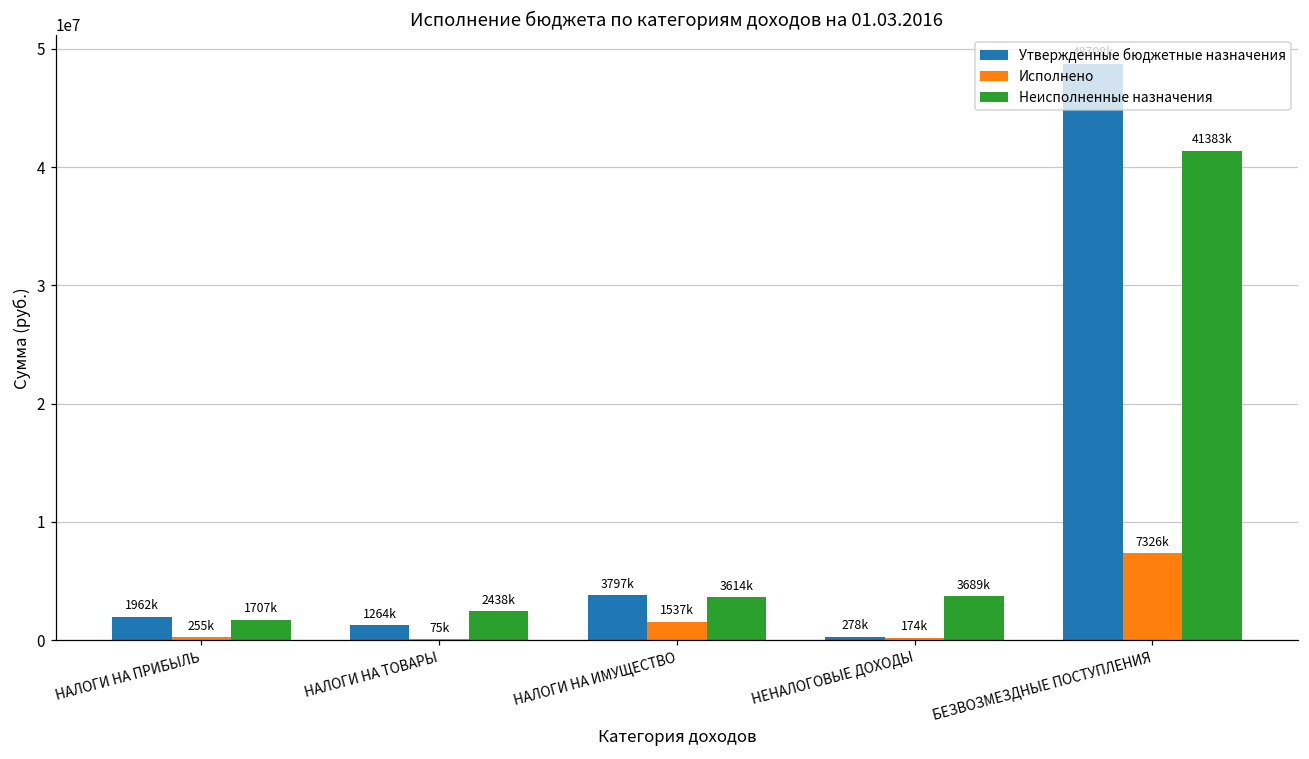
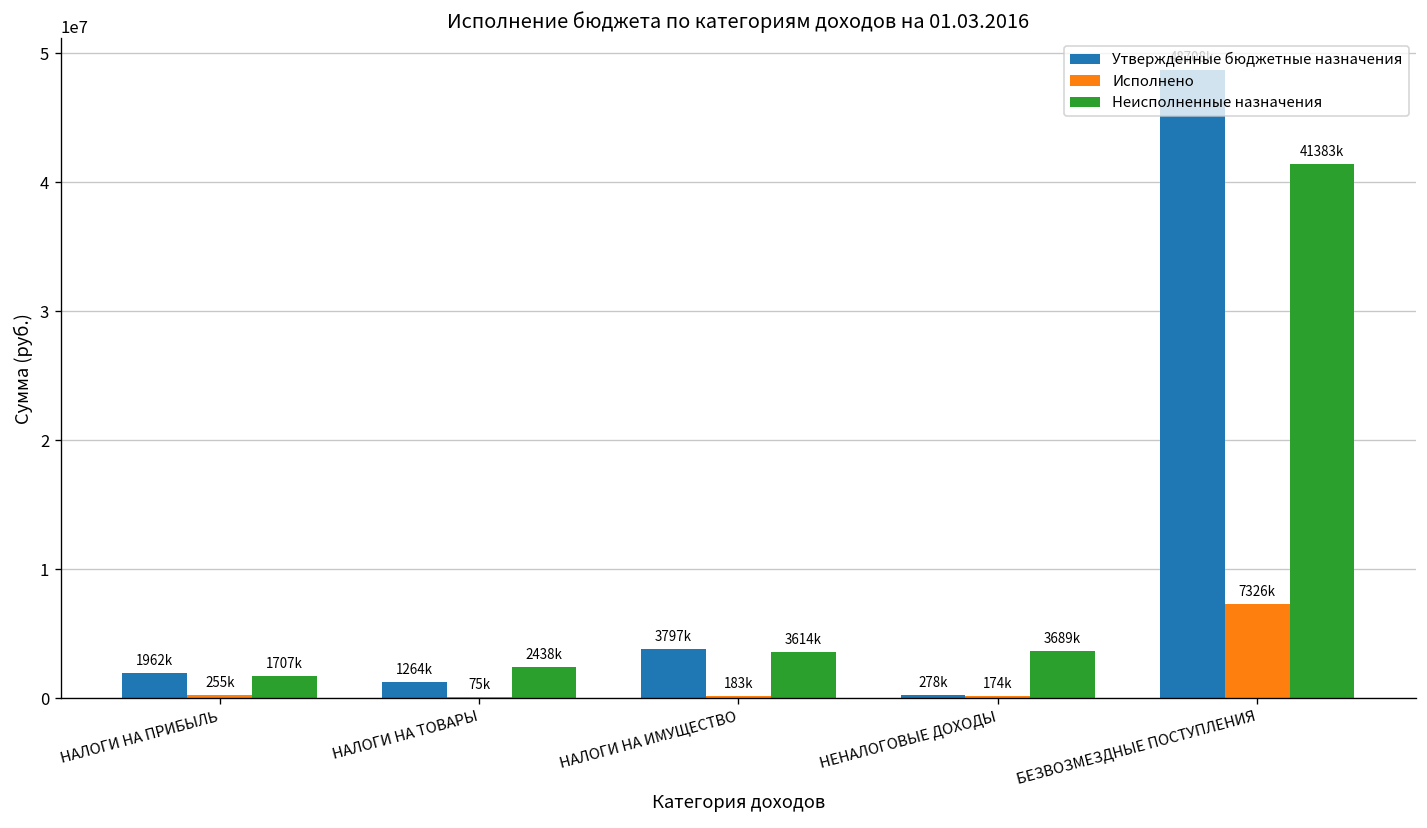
  {
    "Утвержденные бюджетные назначения": {
      "НАЛОГИ НА ПРИБЫЛЬ": "1962k",
      "НАЛОГИ НА ТОВАРЫ": "1264k",
      "НАЛОГИ НА ИМУЩЕСТВО": "3797k",
      "НЕНАЛОГОВЫЕ ДОХОДЫ": "278k"
    },
    "Исполнено": {
      "НАЛОГИ НА ПРИБЫЛЬ": "255k",
      "НАЛОГИ НА ТОВАРЫ": "75k",
-     "НАЛОГИ НА ИМУЩЕСТВО": "1537k",
+     "НАЛОГИ НА ИМУЩЕСТВО": "183k",
      "НЕНАЛОГОВЫЕ ДОХОДЫ": "174k",
      "БЕЗВОЗМЕЗДНЫЕ ПОСТУПЛЕНИЯ": "7326k"
    },
    "Неисполненные назначения": {
      "НАЛОГИ НА ПРИБЫЛЬ": "1707k",
      "НАЛОГИ НА ТОВАРЫ": "2438k",
      "НАЛОГИ НА ИМУЩЕСТВО": "3614k",
      "НЕНАЛОГОВЫЕ ДОХОДЫ": "3689k",
      "БЕЗВОЗМЕЗДНЫЕ ПОСТУПЛЕНИЯ": "41383k"
    }
  }
